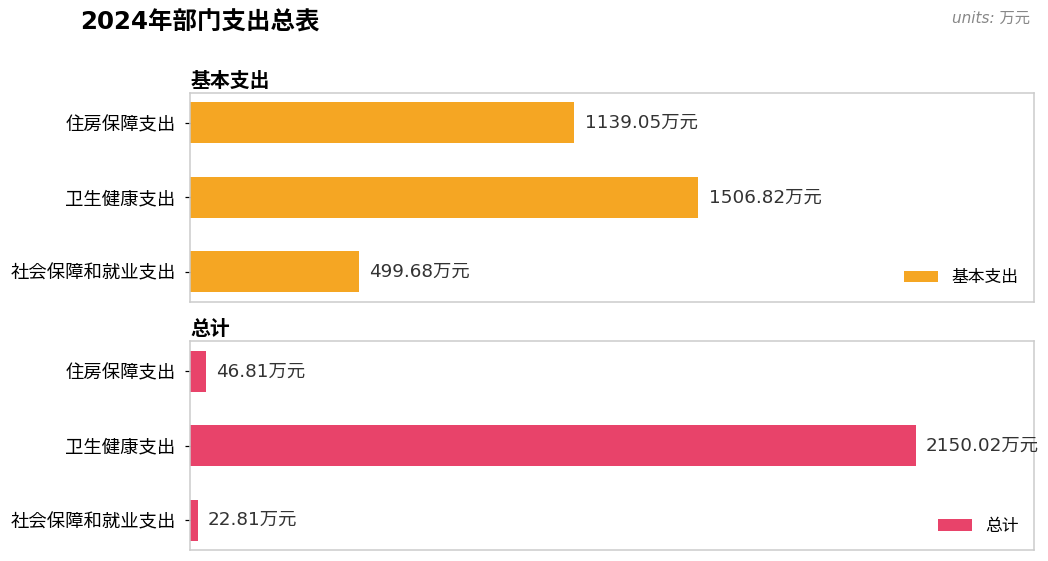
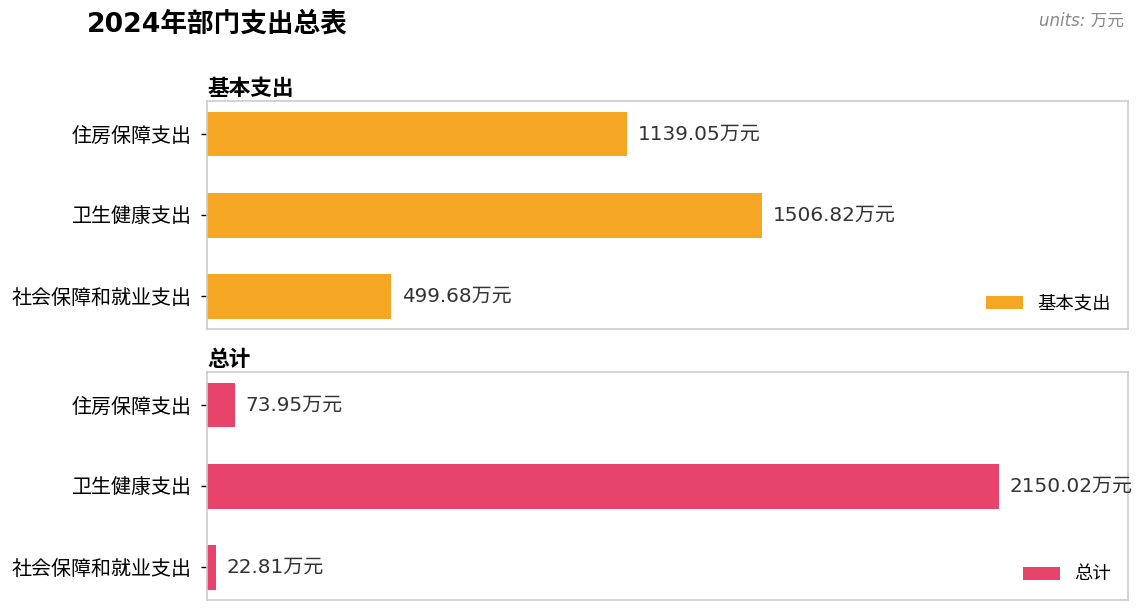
  {
    "基本支出": {
      "住房保障支出": 1139.05,
      "卫生健康支出": 1506.82,
      "社会保障和就业支出": 499.68
    },
    "总计": {
-     "住房保障支出": 46.81,
+     "住房保障支出": 73.95,
      "卫生健康支出": 2150.02,
      "社会保障和就业支出": 22.81
    }
  }
